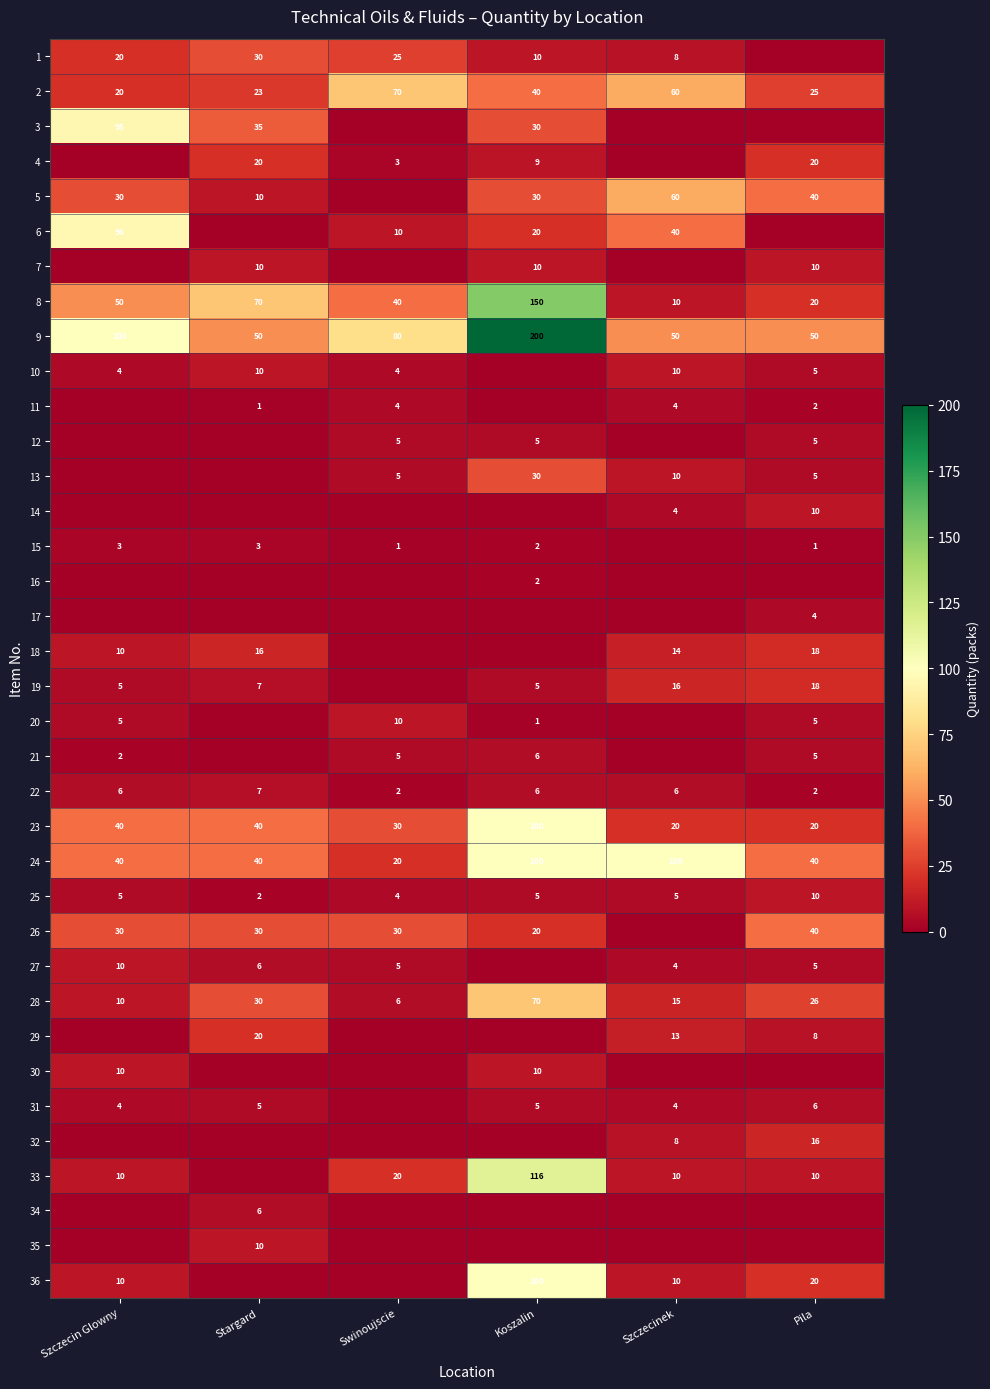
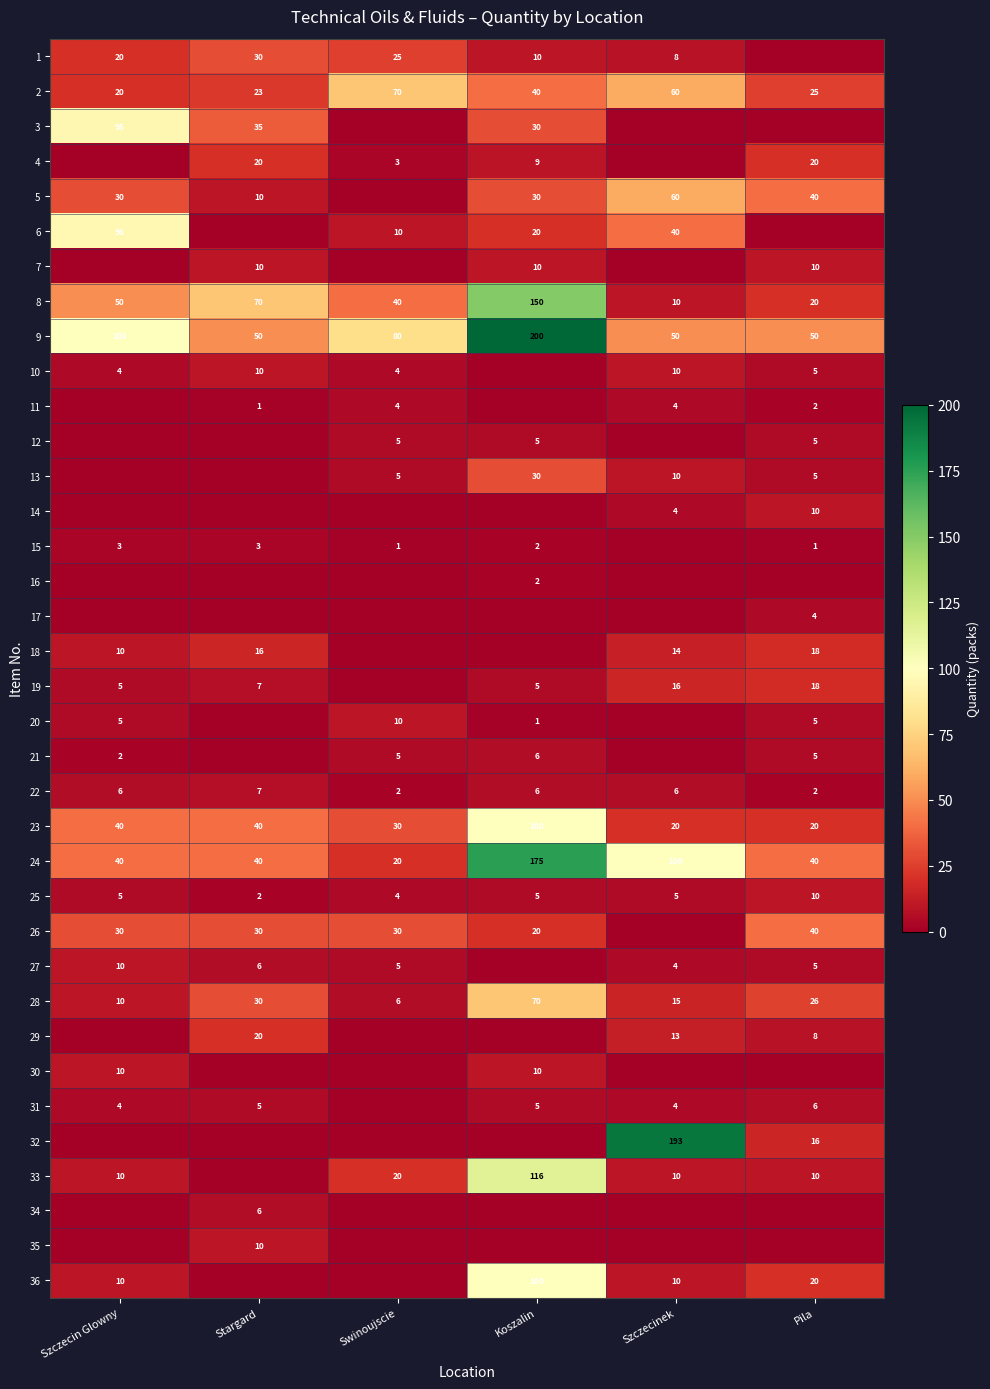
  {
    "1": {
      "Szczecin Glowny": 20,
      "Stargard": 30,
      "Swinoujscie": 25,
      "Koszalin": 10,
      "Szczecinek": 8
    },
    "2": {
      "Szczecin Glowny": 20,
      "Stargard": 23,
      "Swinoujscie": 70,
      "Koszalin": 40,
      "Szczecinek": 60,
      "Pila": 25
    },
    "3": {
      "Szczecin Glowny": 95,
      "Stargard": 35,
      "Koszalin": 30
    },
    "4": {
      "Stargard": 20,
      "Swinoujscie": 3,
      "Koszalin": 9,
      "Pila": 20
    },
    "5": {
      "Szczecin Glowny": 30,
      "Stargard": 10,
      "Koszalin": 30,
      "Szczecinek": 60,
      "Pila": 40
    },
    "6": {
      "Szczecin Glowny": 96,
      "Swinoujscie": 10,
      "Koszalin": 20,
      "Szczecinek": 40
    },
    "7": {
      "Stargard": 10,
      "Koszalin": 10,
      "Pila": 10
    },
    "8": {
      "Szczecin Glowny": 50,
      "Stargard": 70,
      "Swinoujscie": 40,
      "Koszalin": 150,
      "Szczecinek": 10,
      "Pila": 20
    },
    "9": {
      "Szczecin Glowny": 100,
      "Stargard": 50,
      "Swinoujscie": 80,
      "Koszalin": 200,
      "Szczecinek": 50,
      "Pila": 50
    },
    "10": {
      "Szczecin Glowny": 4,
      "Stargard": 10,
      "Swinoujscie": 4,
      "Szczecinek": 10,
      "Pila": 5
    },
    "11": {
      "Stargard": 1,
      "Swinoujscie": 4,
      "Szczecinek": 4,
      "Pila": 2
    },
    "12": {
      "Swinoujscie": 5,
      "Koszalin": 5,
      "Pila": 5
    },
    "13": {
      "Swinoujscie": 5,
      "Koszalin": 30,
      "Szczecinek": 10,
      "Pila": 5
    },
    "14": {
      "Szczecinek": 4,
      "Pila": 10
    },
    "15": {
      "Szczecin Glowny": 3,
      "Stargard": 3,
      "Swinoujscie": 1,
      "Koszalin": 2,
      "Pila": 1
    },
    "16": {
      "Koszalin": 2
    },
    "17": {
      "Pila": 4
    },
    "18": {
      "Szczecin Glowny": 10,
      "Stargard": 16,
      "Szczecinek": 14,
      "Pila": 18
    },
    "19": {
      "Szczecin Glowny": 5,
      "Stargard": 7,
      "Koszalin": 5,
      "Szczecinek": 16,
      "Pila": 18
    },
    "20": {
      "Szczecin Glowny": 5,
      "Swinoujscie": 10,
      "Koszalin": 1,
      "Pila": 5
    },
    "21": {
      "Szczecin Glowny": 2,
      "Swinoujscie": 5,
      "Koszalin": 6,
      "Pila": 5
    },
    "22": {
      "Szczecin Glowny": 6,
      "Stargard": 7,
      "Swinoujscie": 2,
      "Koszalin": 6,
      "Szczecinek": 6,
      "Pila": 2
    },
    "23": {
      "Szczecin Glowny": 40,
      "Stargard": 40,
      "Swinoujscie": 30,
      "Koszalin": 100,
      "Szczecinek": 20,
      "Pila": 20
    },
    "24": {
      "Szczecin Glowny": 40,
      "Stargard": 40,
      "Swinoujscie": 20,
-     "Koszalin": 100,
+     "Koszalin": 175,
      "Szczecinek": 100,
      "Pila": 40
    },
    "25": {
      "Szczecin Glowny": 5,
      "Stargard": 2,
      "Swinoujscie": 4,
      "Koszalin": 5,
      "Szczecinek": 5,
      "Pila": 10
    },
    "26": {
      "Szczecin Glowny": 30,
      "Stargard": 30,
      "Swinoujscie": 30,
      "Koszalin": 20,
      "Pila": 40
    },
    "27": {
      "Szczecin Glowny": 10,
      "Stargard": 6,
      "Swinoujscie": 5,
      "Szczecinek": 4,
      "Pila": 5
    },
    "28": {
      "Szczecin Glowny": 10,
      "Stargard": 30,
      "Swinoujscie": 6,
      "Koszalin": 70,
      "Szczecinek": 15,
      "Pila": 26
    },
    "29": {
      "Stargard": 20,
      "Szczecinek": 13,
      "Pila": 8
    },
    "30": {
      "Szczecin Glowny": 10,
      "Koszalin": 10
    },
    "31": {
      "Szczecin Glowny": 4,
      "Stargard": 5,
      "Koszalin": 5,
      "Szczecinek": 4,
      "Pila": 6
    },
    "32": {
-     "Szczecinek": 8,
+     "Szczecinek": 193,
      "Pila": 16
    },
    "33": {
      "Szczecin Glowny": 10,
      "Swinoujscie": 20,
      "Koszalin": 116,
      "Szczecinek": 10,
      "Pila": 10
    },
    "34": {
      "Stargard": 6
    },
    "35": {
      "Stargard": 10
    },
    "36": {
      "Szczecin Glowny": 10,
      "Koszalin": 100,
      "Szczecinek": 10,
      "Pila": 20
    }
  }
